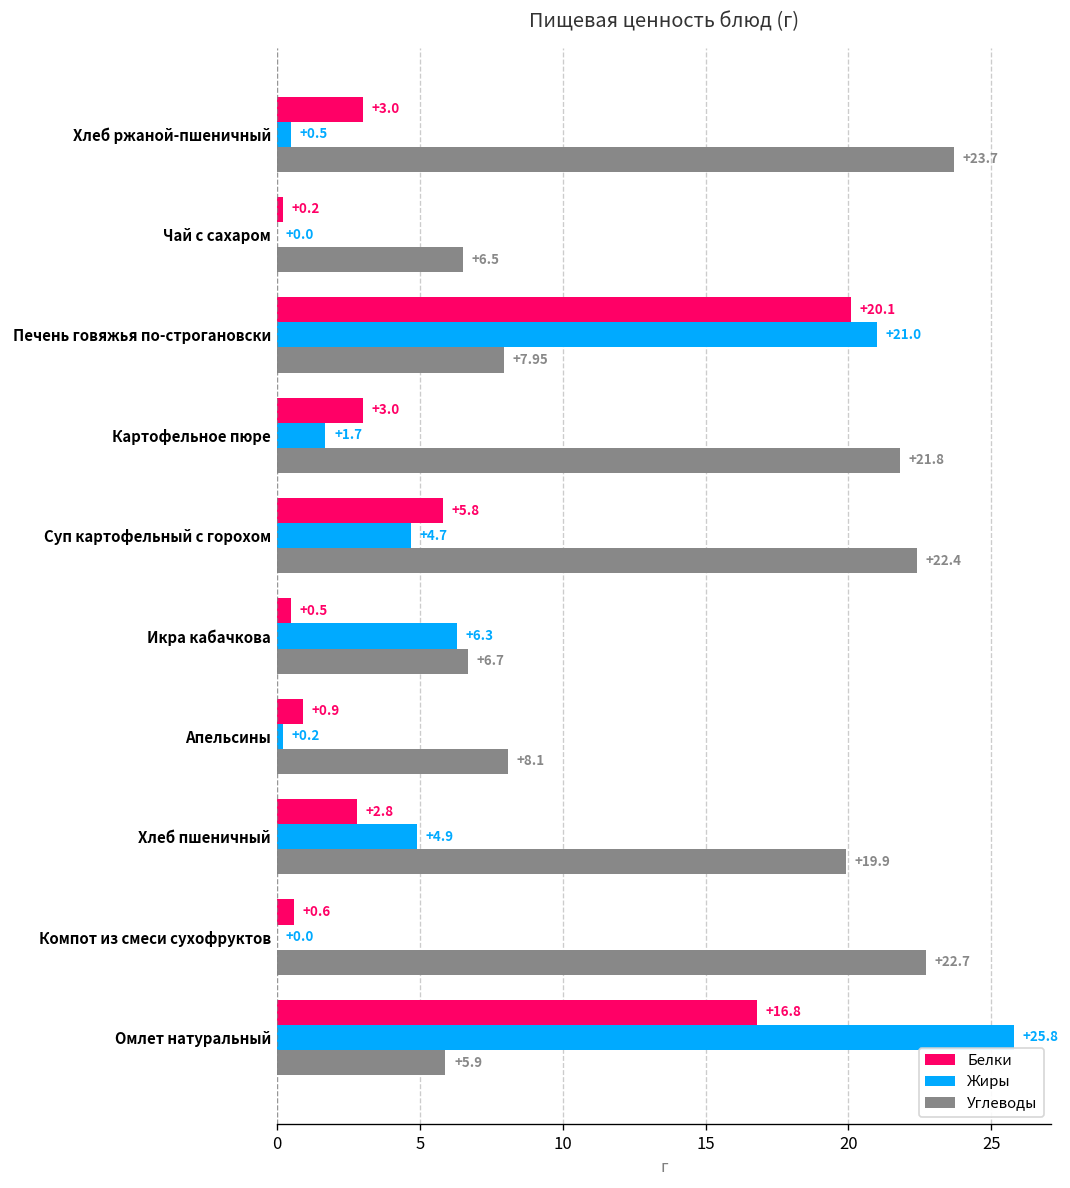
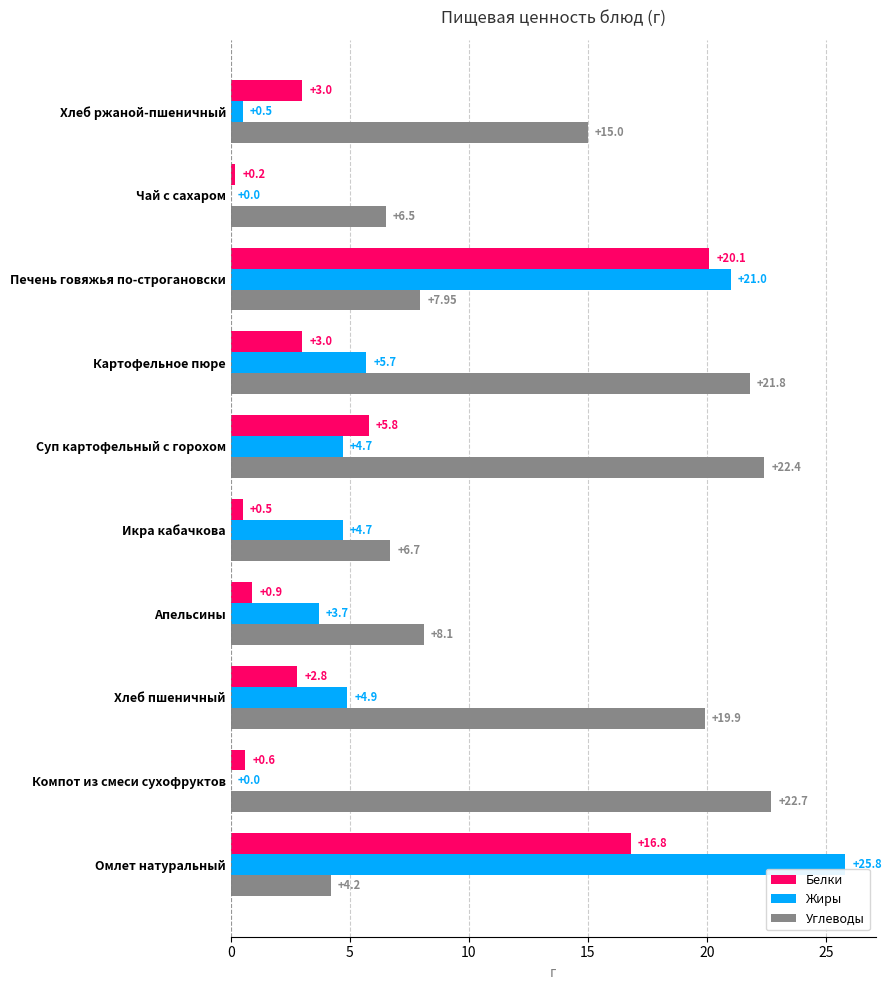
  {
    "Белки": {
      "Хлеб ржаной-пшеничный": "+3.0",
      "Чай с сахаром": "+0.2",
      "Печень говяжья по-строгановски": "+20.1",
      "Картофельное пюре": "+3.0",
      "Суп картофельный с горохом": "+5.8",
      "Икра кабачкова": "+0.5",
      "Апельсины": "+0.9",
      "Хлеб пшеничный": "+2.8",
      "Компот из смеси сухофруктов": "+0.6",
      "Омлет натуральный": "+16.8"
    },
    "Жиры": {
      "Хлеб ржаной-пшеничный": "+0.5",
      "Чай с сахаром": "+0.0",
      "Печень говяжья по-строгановски": "+21.0",
-     "Картофельное пюре": "+1.7",
+     "Картофельное пюре": "+5.7",
      "Суп картофельный с горохом": "+4.7",
-     "Икра кабачкова": "+6.3",
-     "Апельсины": "+0.2",
+     "Икра кабачкова": "+4.7",
+     "Апельсины": "+3.7",
      "Хлеб пшеничный": "+4.9",
      "Компот из смеси сухофруктов": "+0.0"
    },
    "Углеводы": {
-     "Хлеб ржаной-пшеничный": "+23.7",
+     "Хлеб ржаной-пшеничный": "+15.0",
      "Чай с сахаром": "+6.5",
      "Печень говяжья по-строгановски": "+7.95",
      "Картофельное пюре": "+21.8",
      "Суп картофельный с горохом": "+22.4",
      "Икра кабачкова": "+6.7",
      "Апельсины": "+8.1",
      "Хлеб пшеничный": "+19.9",
      "Компот из смеси сухофруктов": "+22.7",
-     "Омлет натуральный": "+5.9"
+     "Омлет натуральный": "+4.2"
    }
  }
